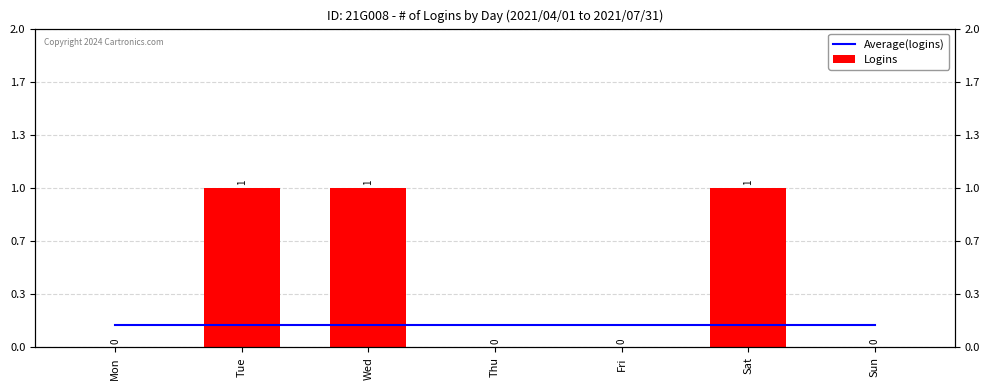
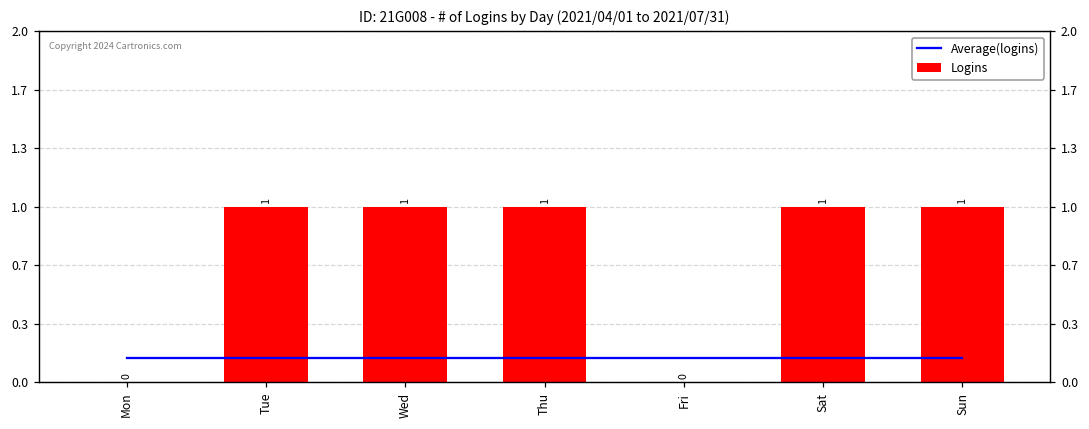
  {
    "Logins": {
      "Mon": 0,
      "Tue": 1,
      "Wed": 1,
-     "Thu": 0,
+     "Thu": 1,
      "Fri": 0,
      "Sat": 1,
-     "Sun": 0
+     "Sun": 1
    },
    "Average(logins)": {
      "Tue": 0.14,
      "Wed": 0.14,
      "Thu": 0.14,
      "Sat": 0.14,
      "Sun": 0.14
    }
  }
